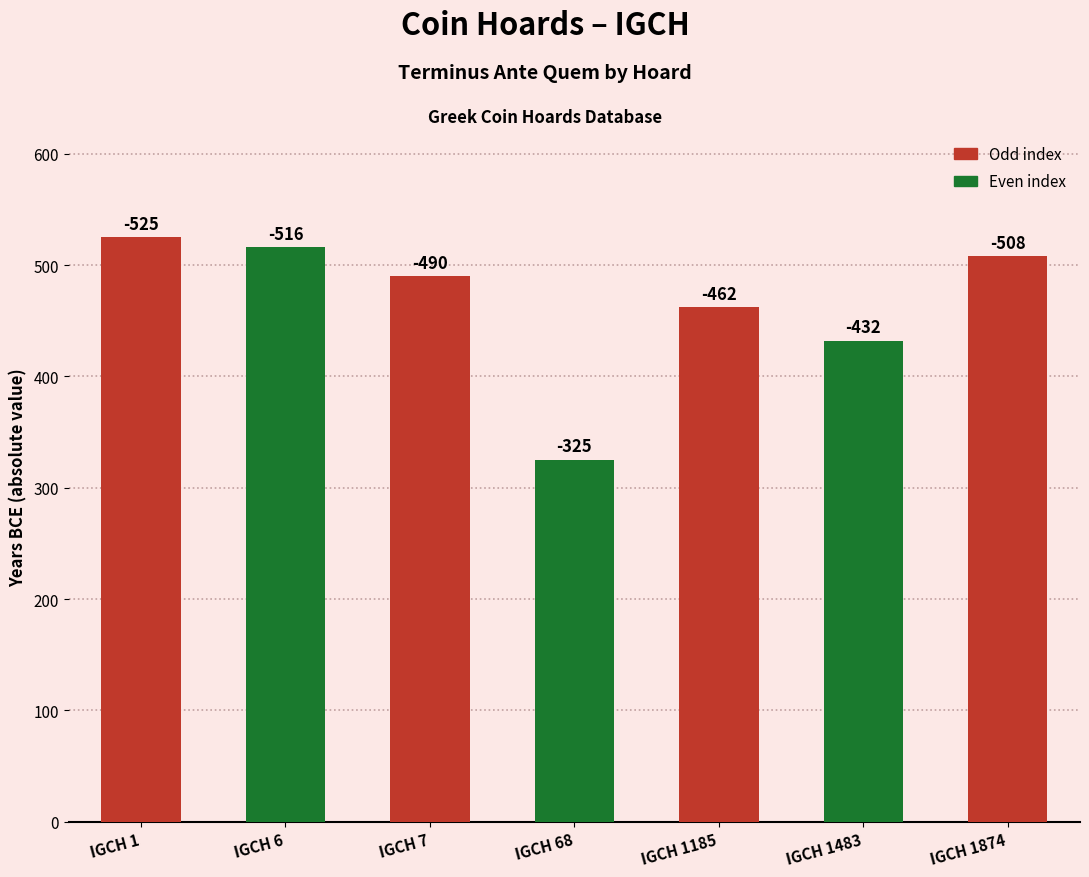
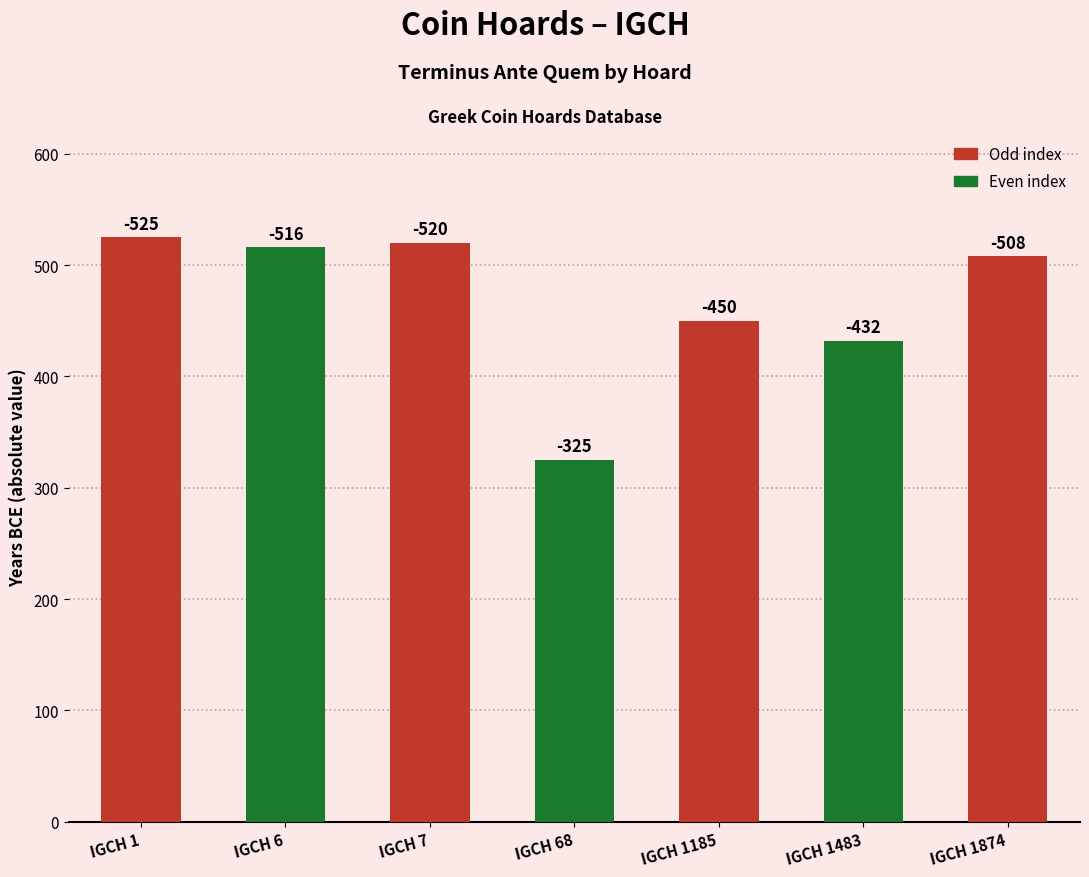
  {
-   "IGCH 7": -490,
-   "IGCH 1185": -462
+   "IGCH 7": -520,
+   "IGCH 1185": -450
  }
